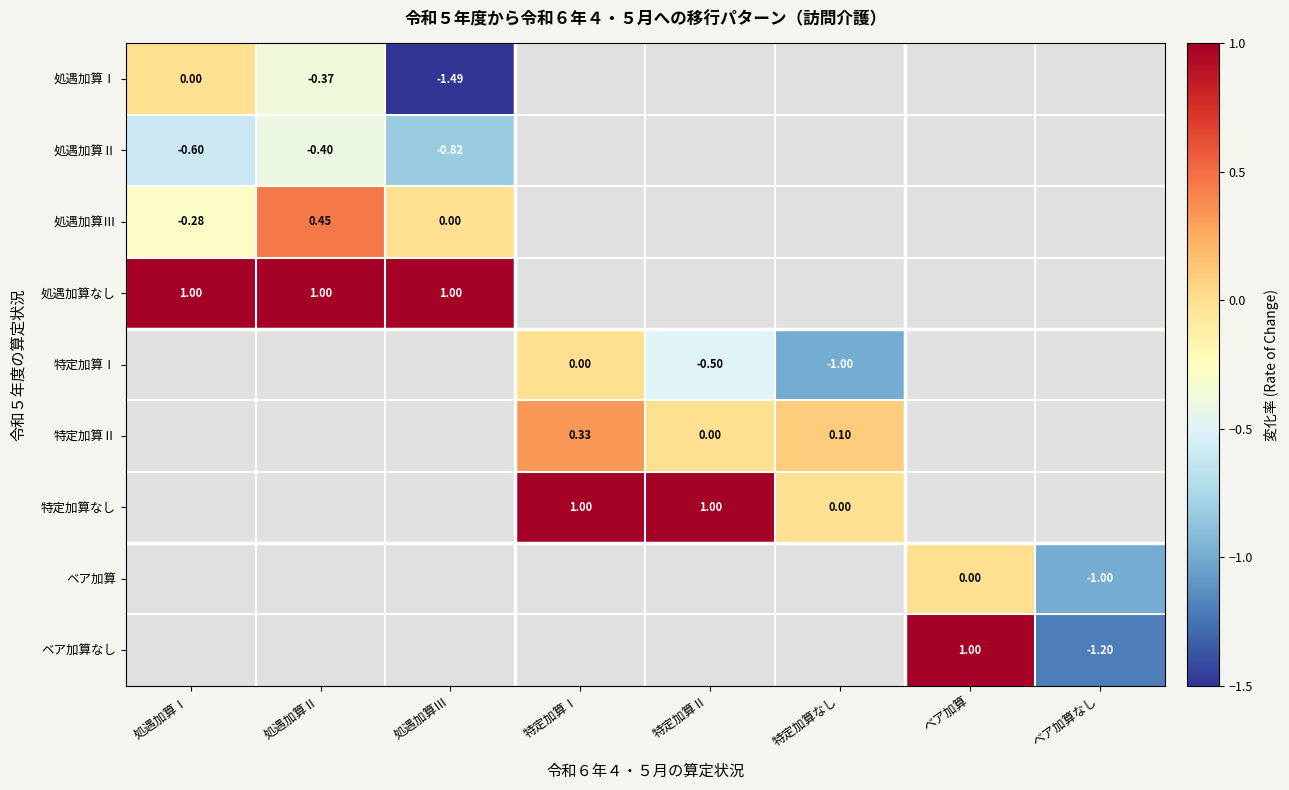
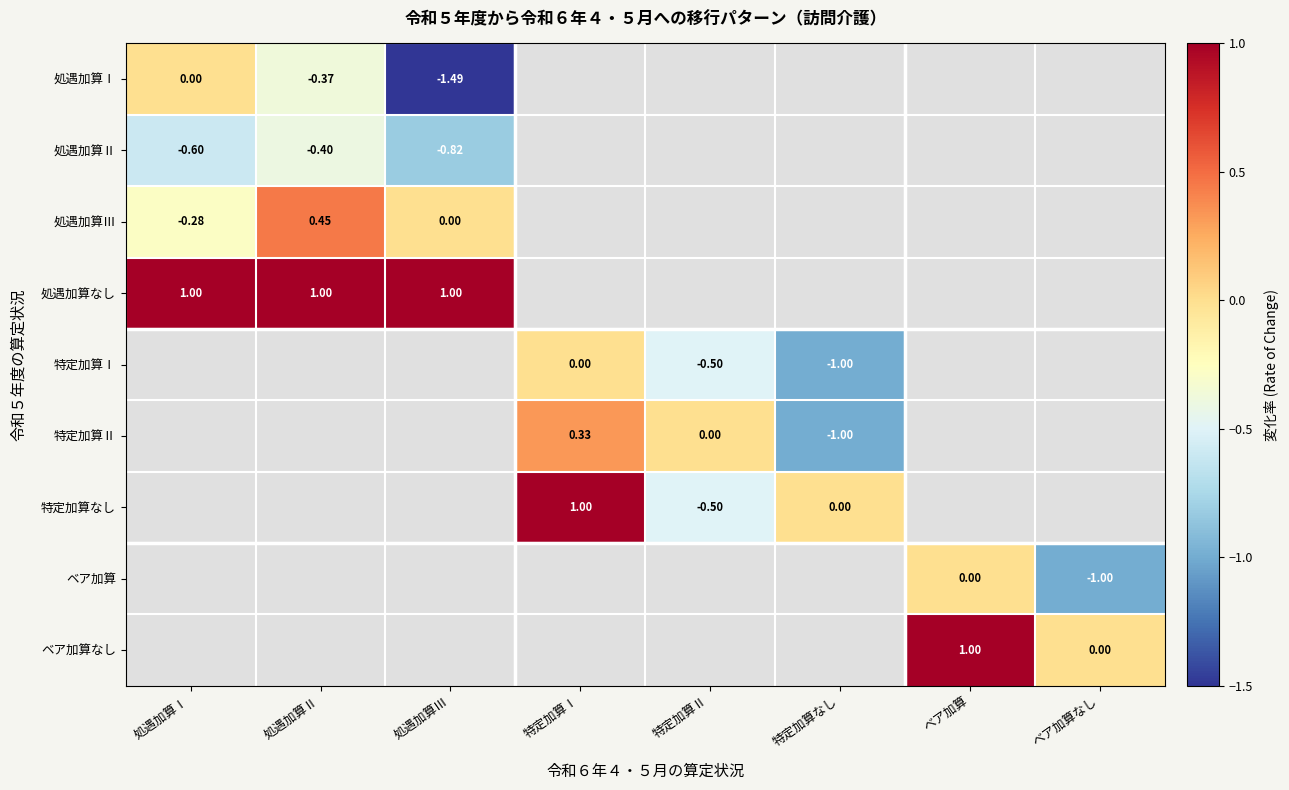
  {
    "処遇加算Ⅰ": {
      "処遇加算Ⅰ": 0.00,
      "処遇加算Ⅱ": -0.37,
      "処遇加算Ⅲ": -1.49
    },
    "処遇加算Ⅱ": {
      "処遇加算Ⅰ": -0.60,
      "処遇加算Ⅱ": -0.40,
      "処遇加算Ⅲ": -0.82
    },
    "処遇加算Ⅲ": {
      "処遇加算Ⅰ": -0.28,
      "処遇加算Ⅱ": 0.45,
      "処遇加算Ⅲ": 0.00
    },
    "処遇加算なし": {
      "処遇加算Ⅰ": 1.00,
      "処遇加算Ⅱ": 1.00,
      "処遇加算Ⅲ": 1.00
    },
    "特定加算Ⅰ": {
      "特定加算Ⅰ": 0.00,
      "特定加算Ⅱ": -0.50,
      "特定加算なし": -1.00
    },
    "特定加算Ⅱ": {
      "特定加算Ⅰ": 0.33,
      "特定加算Ⅱ": 0.00,
-     "特定加算なし": 0.10
+     "特定加算なし": -1.00
    },
    "特定加算なし": {
      "特定加算Ⅰ": 1.00,
-     "特定加算Ⅱ": 1.00,
+     "特定加算Ⅱ": -0.50,
      "特定加算なし": 0.00
    },
    "ベア加算": {
      "ベア加算": 0.00,
      "ベア加算なし": -1.00
    },
    "ベア加算なし": {
      "ベア加算": 1.00,
-     "ベア加算なし": -1.20
+     "ベア加算なし": 0.00
    }
  }
